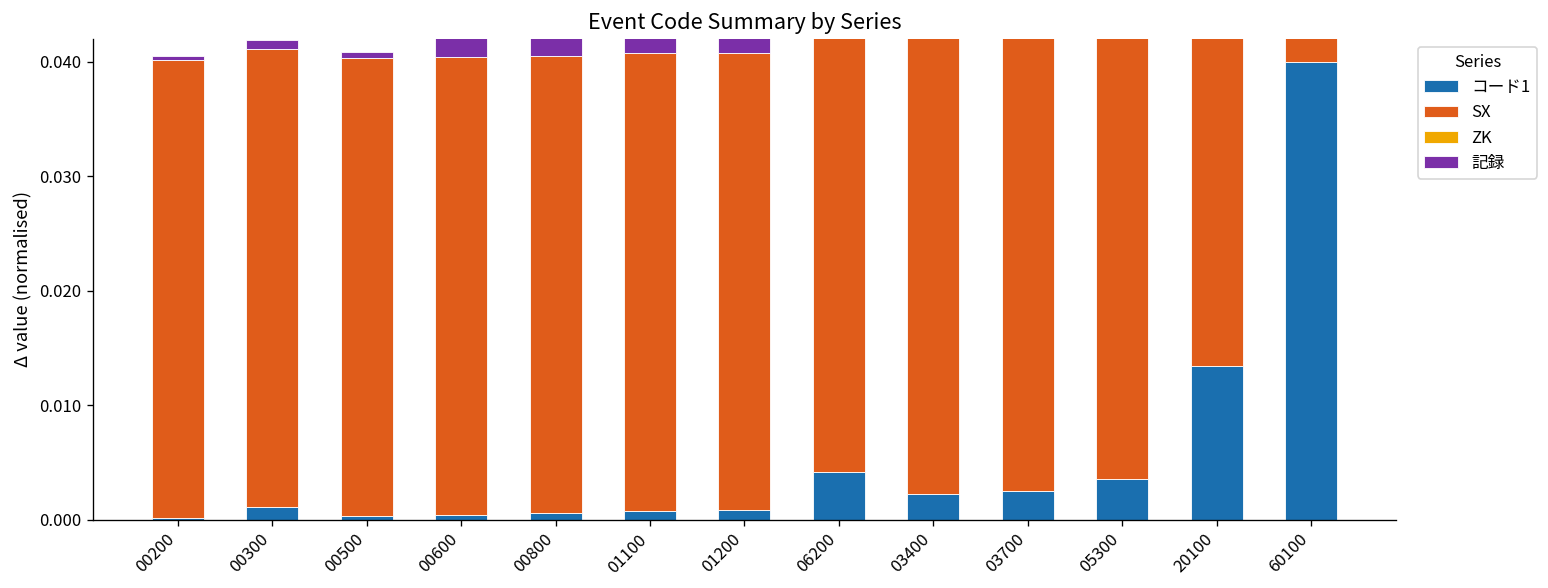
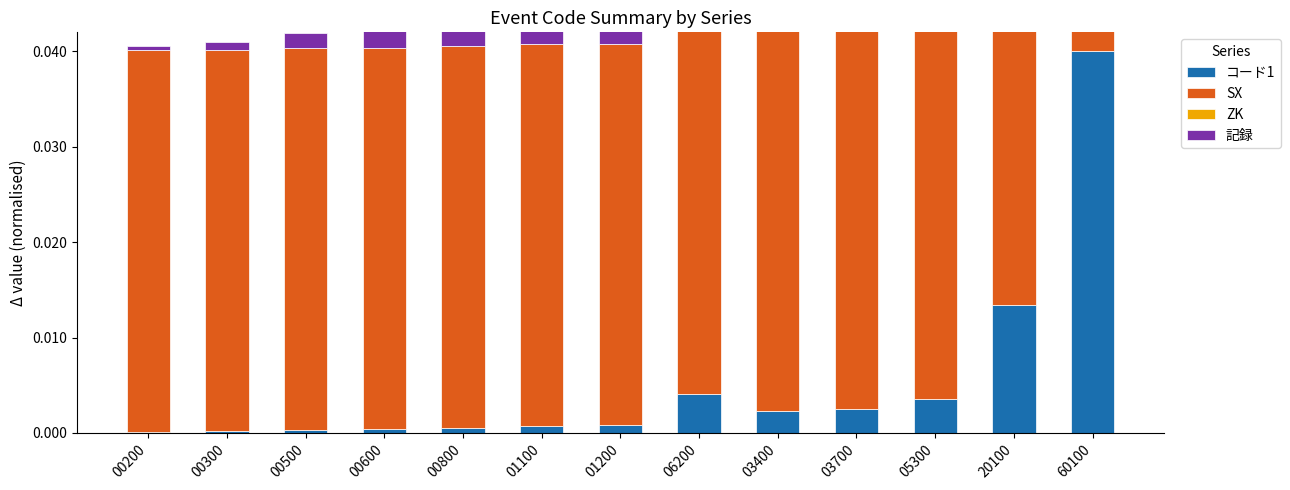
  {
    "コード1": {
-     "00300": 0.001,
+     "00300": 0.000,
      "00500": 0.000,
      "00600": 0.000,
      "00800": 0.001,
      "01100": 0.001,
      "01200": 0.001,
      "06200": 0.004,
      "03400": 0.002,
      "03700": 0.002,
      "05300": 0.004,
      "20100": 0.013,
      "60100": 0.040
    },
    "記録": {
      "00200": 0.000,
      "00300": 0.001,
-     "00500": 0.001
+     "00500": 0.002
    }
  }
